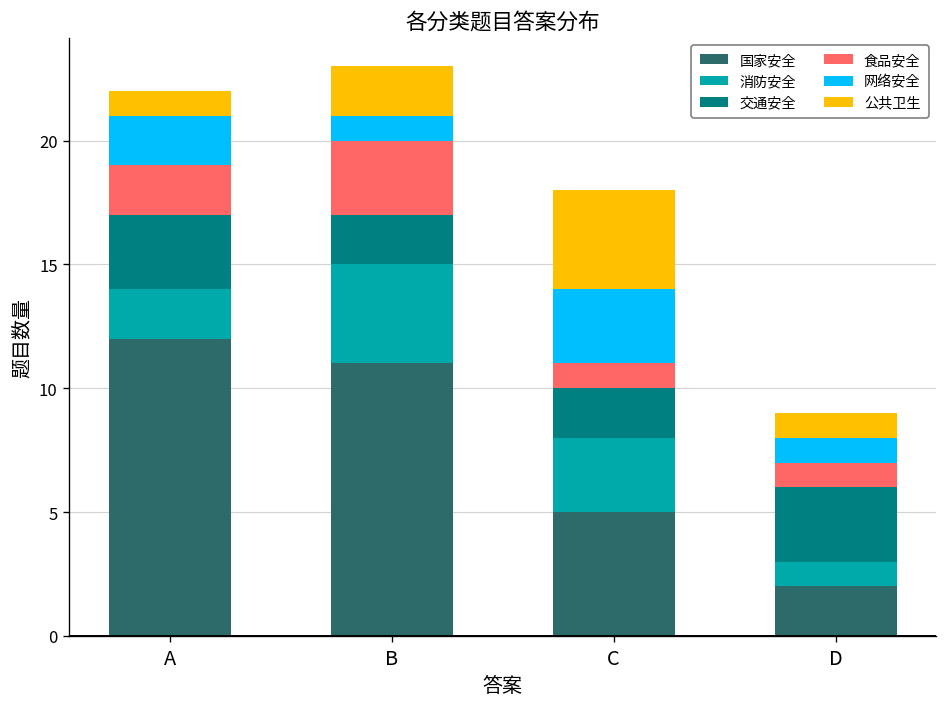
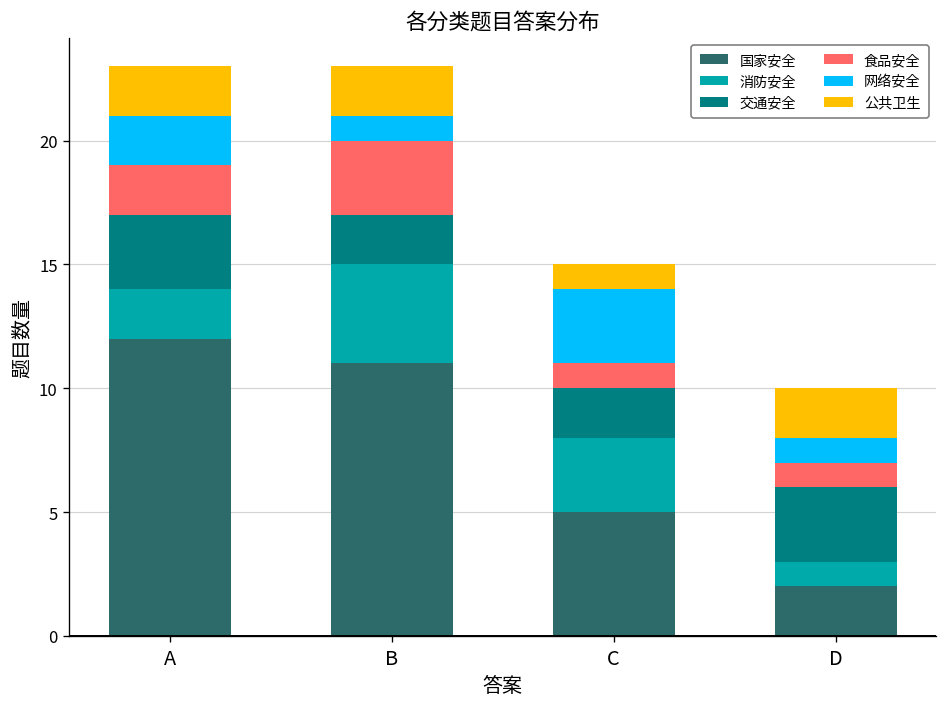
  {
    "食品安全": {
      "A": 2,
      "B": 3,
      "C": 1,
      "D": 1
    },
    "网络安全": {
      "A": 2,
      "B": 1,
      "C": 3,
      "D": 1
    },
    "公共卫生": {
-     "A": 1,
+     "A": 2,
      "B": 2,
-     "C": 4,
-     "D": 1
+     "C": 1,
+     "D": 2
    }
  }
